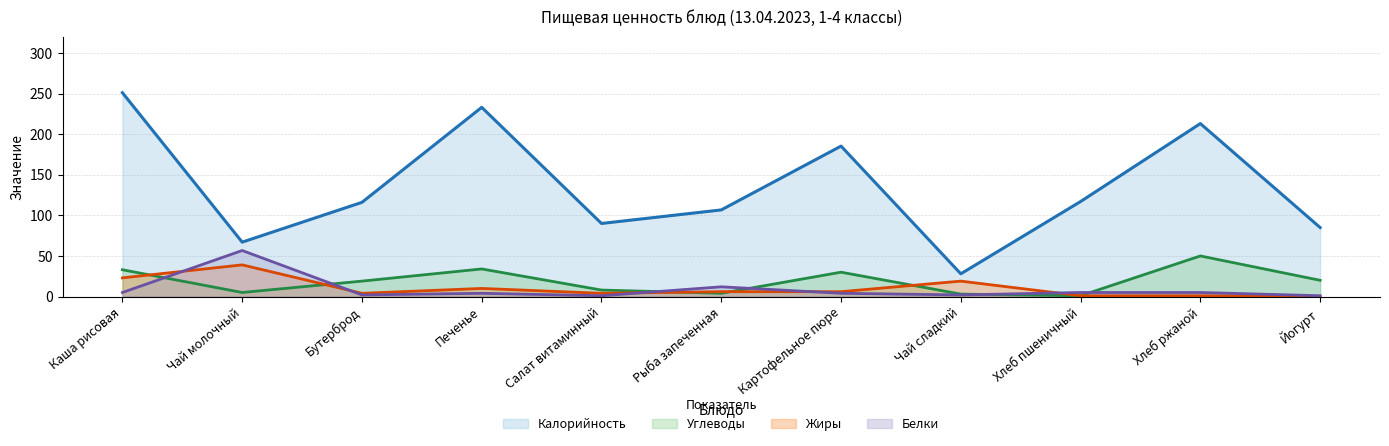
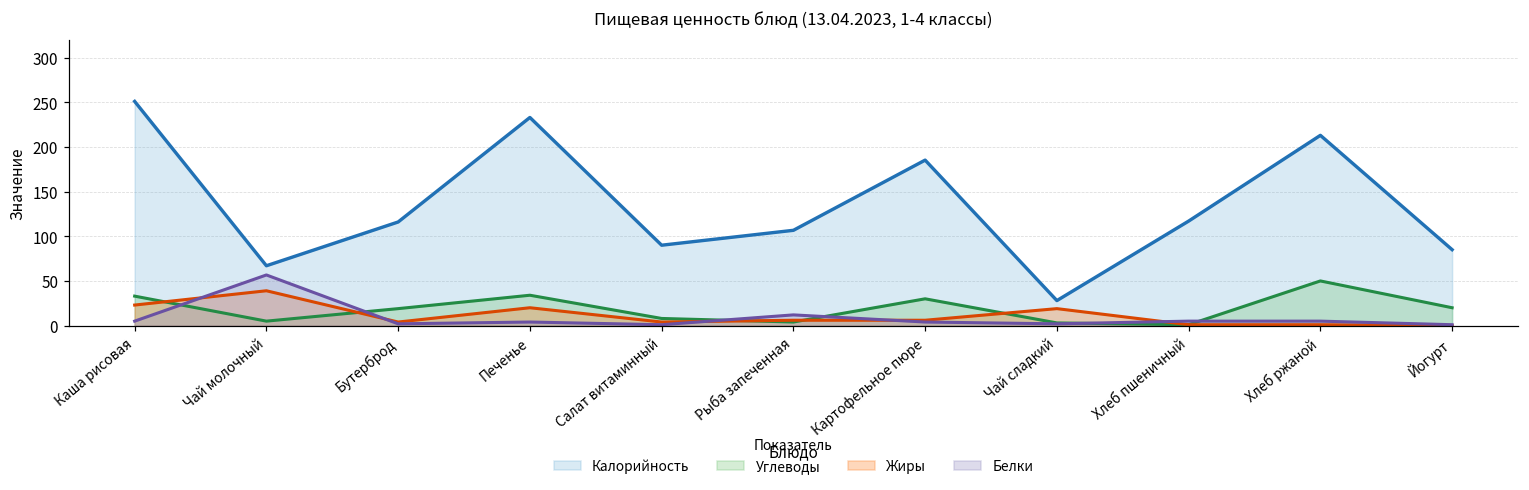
  {
    "Жиры": {
      "Каша рисовая": 20,
      "Чай молочный": 40,
-     "Печенье": 10,
+     "Печенье": 20,
      "Чай сладкий": 20,
      "Хлеб ржаной": 0
    }
  }
